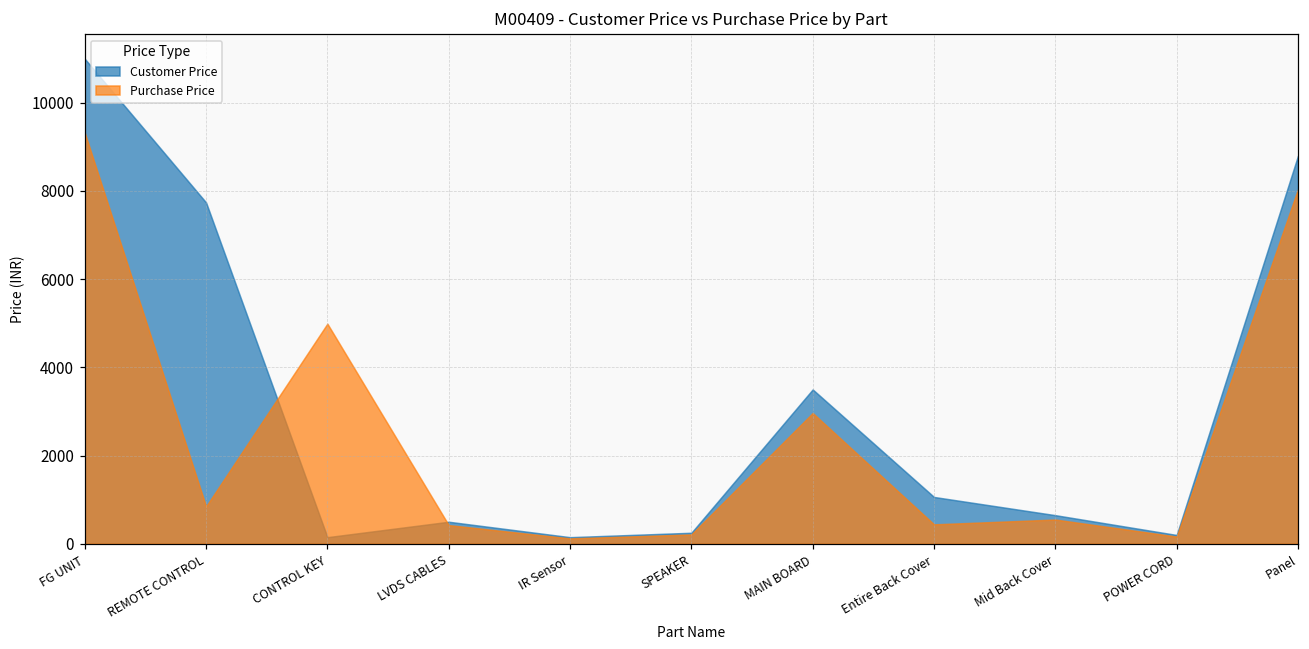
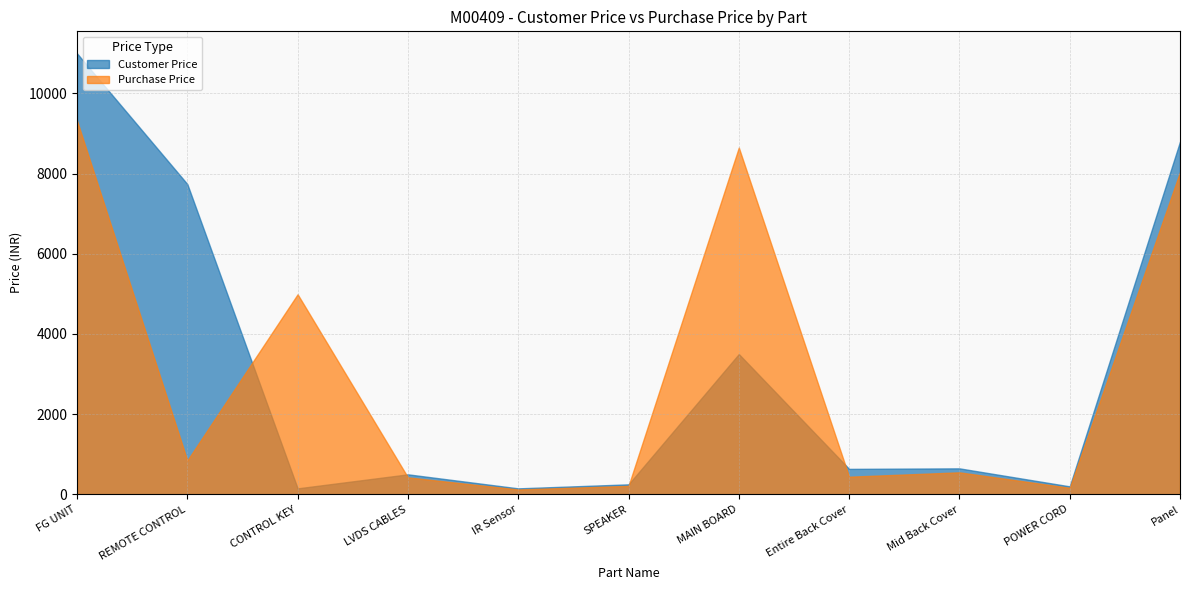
  {
    "Customer Price": {
      "FG UNIT": 11000,
      "REMOTE CONTROL": 7700,
      "CONTROL KEY": 200,
      "LVDS CABLES": 500,
      "MAIN BOARD": 3500,
-     "Entire Back Cover": 1100,
+     "Entire Back Cover": 600,
      "Mid Back Cover": 600,
      "Panel": 8800
    },
    "Purchase Price": {
      "FG UNIT": 9300,
      "REMOTE CONTROL": 800,
      "CONTROL KEY": 5000,
      "LVDS CABLES": 400,
-     "MAIN BOARD": 3000,
+     "MAIN BOARD": 8700,
      "Entire Back Cover": 400,
      "Mid Back Cover": 600,
      "Panel": 8000
    }
  }
